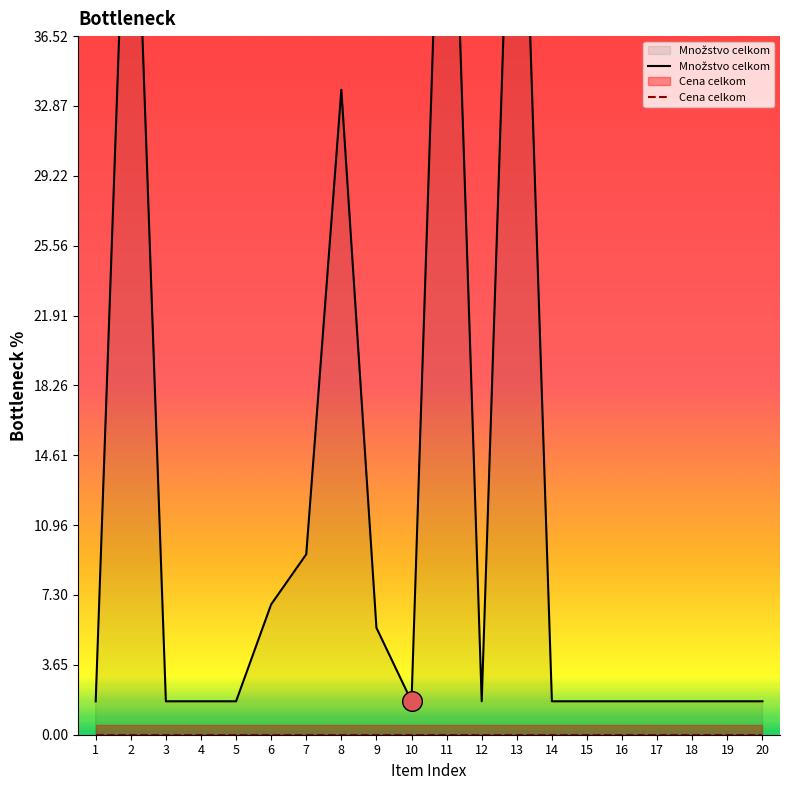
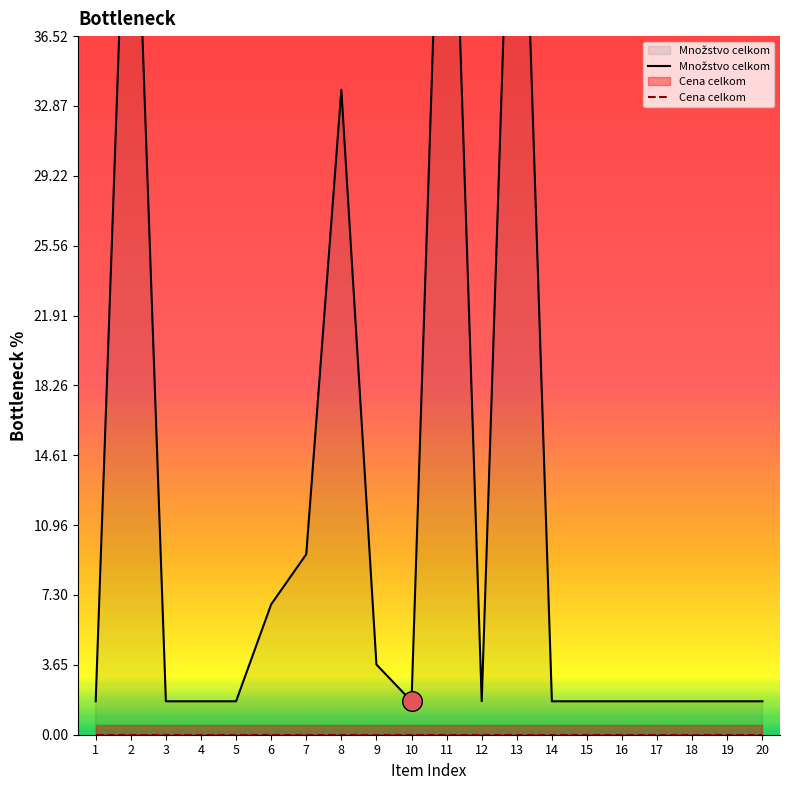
  {
    "Množstvo celkom": {
      "1": 1.7,
      "3": 1.7,
      "4": 1.7,
      "5": 1.7,
      "6": 6.8,
      "7": 9.4,
      "8": 33.7,
-     "9": 5.6,
+     "9": 3.7,
      "12": 1.7,
      "14": 1.7,
      "15": 1.7,
      "16": 1.7,
      "17": 1.7,
      "18": 1.7,
      "19": 1.7,
      "20": 1.7
    }
  }
